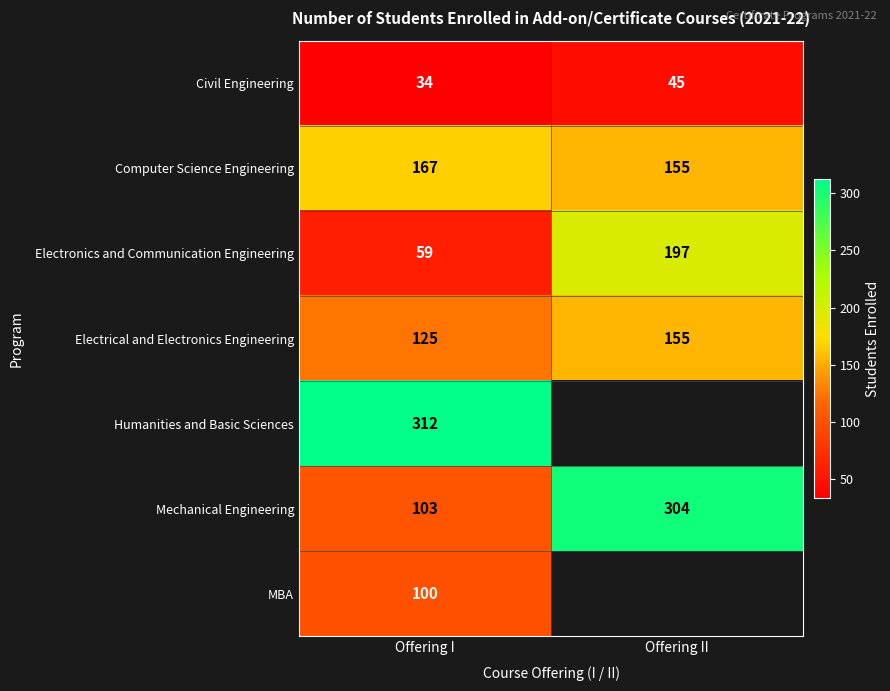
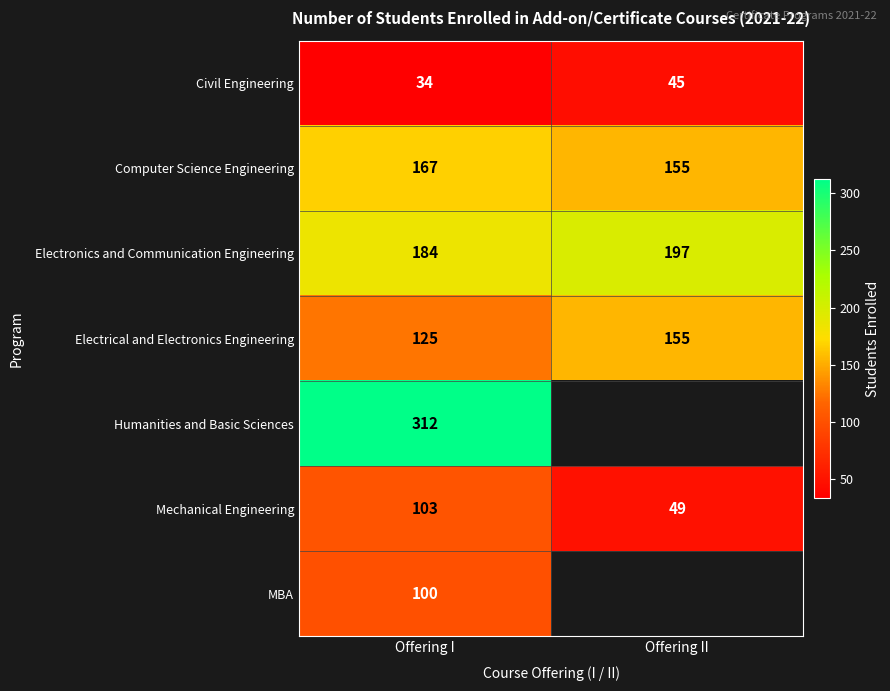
  {
    "Civil Engineering": {
      "Offering I": 34,
      "Offering II": 45
    },
    "Computer Science Engineering": {
      "Offering I": 167,
      "Offering II": 155
    },
    "Electronics and Communication Engineering": {
-     "Offering I": 59,
+     "Offering I": 184,
      "Offering II": 197
    },
    "Electrical and Electronics Engineering": {
      "Offering I": 125,
      "Offering II": 155
    },
    "Humanities and Basic Sciences": {
      "Offering I": 312
    },
    "Mechanical Engineering": {
      "Offering I": 103,
-     "Offering II": 304
+     "Offering II": 49
    },
    "MBA": {
      "Offering I": 100
    }
  }
